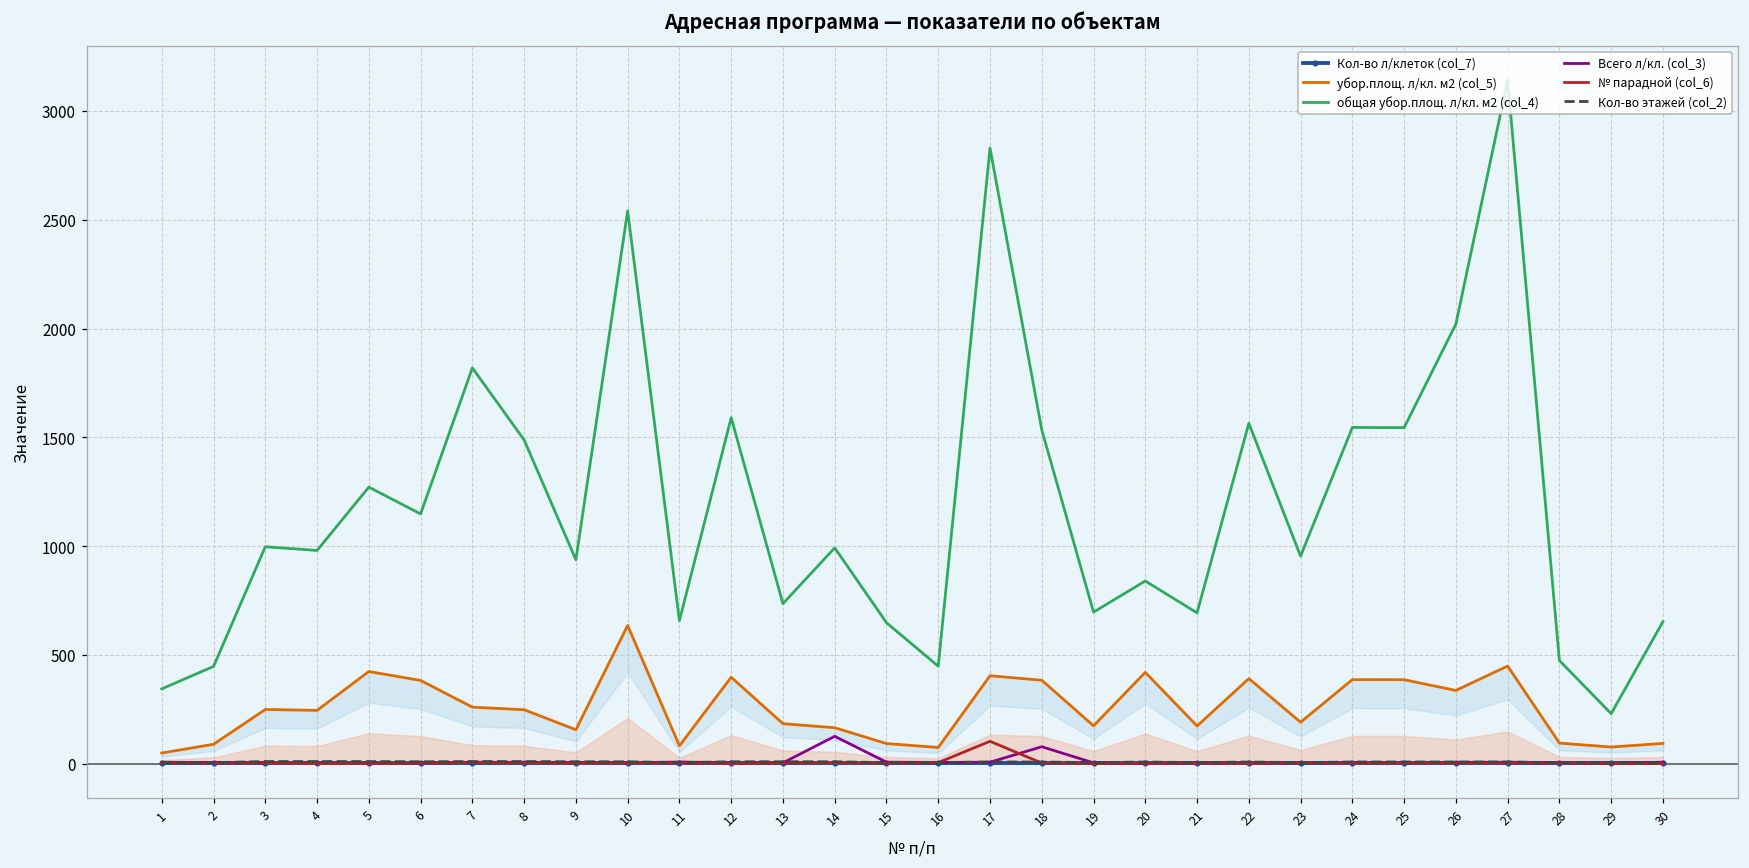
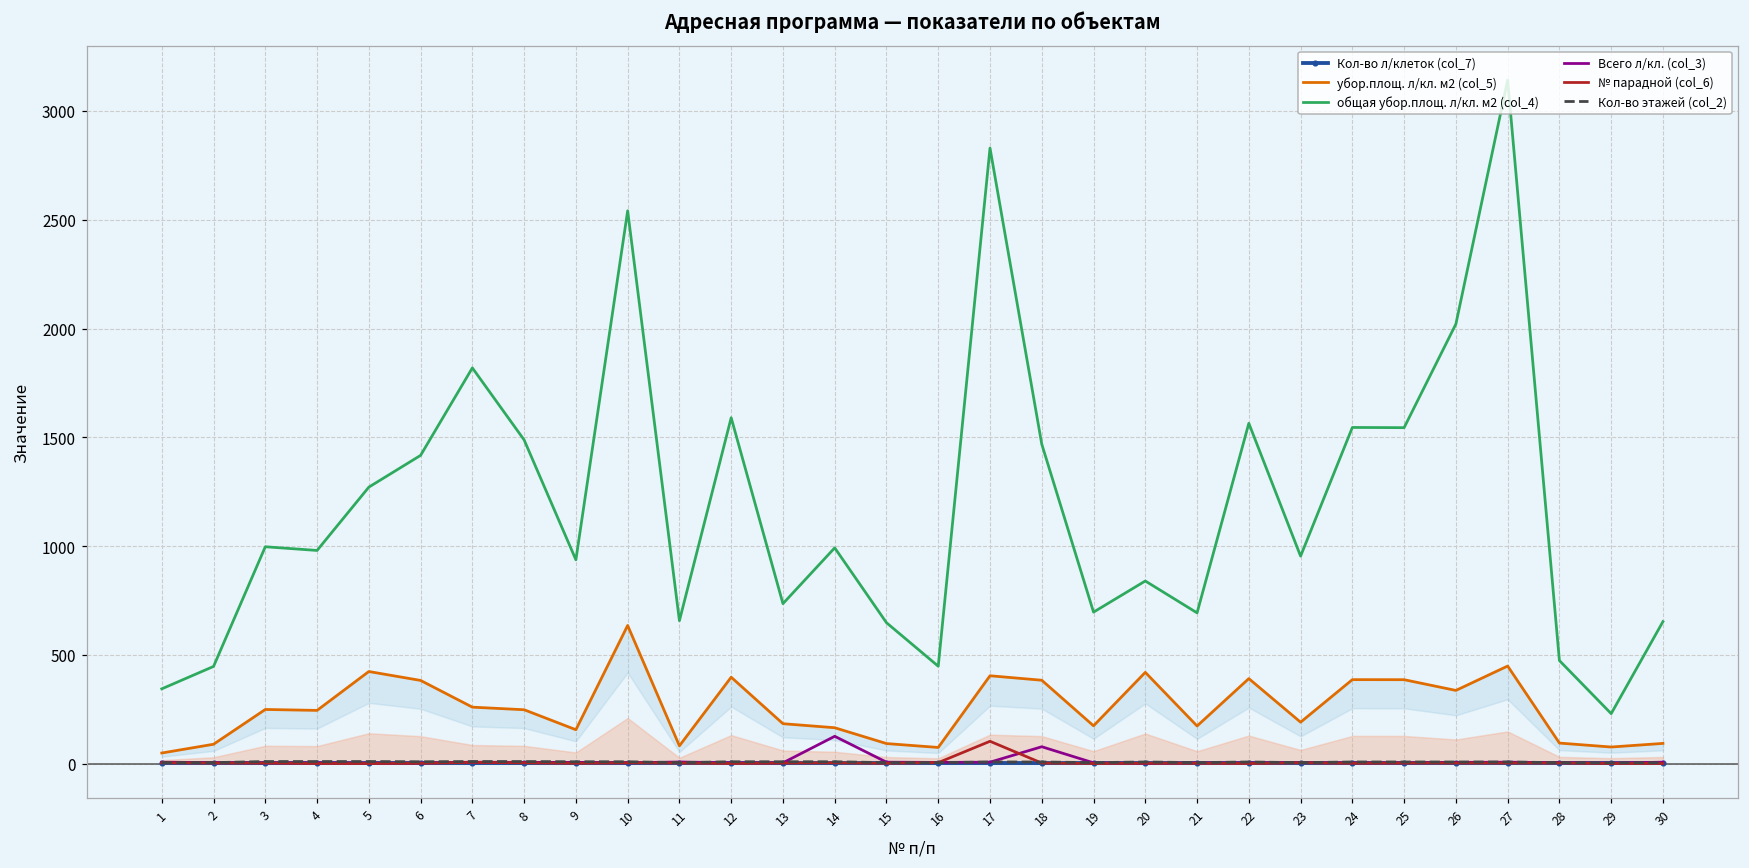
  {
    "убор.площ. л/кл. м2 (col_5)": {
      "1": 50,
      "2": 90,
      "3": 250,
      "4": 250,
      "5": 420,
      "6": 380,
      "7": 260,
      "8": 250,
      "9": 160,
      "10": 640,
      "11": 80,
      "12": 400,
      "13": 180,
      "14": 170,
      "15": 90,
      "16": 70,
      "17": 400,
      "18": 380,
      "19": 170,
      "20": 420,
      "21": 170,
      "22": 390,
      "23": 190,
      "24": 390,
      "25": 390,
      "26": 340,
      "27": 450,
      "28": 90,
      "29": 80,
      "30": 90
    },
    "общая убор.площ. л/кл. м2 (col_4)": {
      "1": 340,
      "2": 450,
      "3": 1000,
      "4": 980,
      "5": 1270,
-     "6": 1150,
+     "6": 1420,
      "7": 1820,
      "8": 1490,
      "9": 940,
      "10": 2540,
      "11": 660,
      "12": 1590,
      "13": 740,
      "14": 990,
      "15": 650,
      "16": 450,
      "17": 2830,
-     "18": 1530,
+     "18": 1470,
      "19": 700,
      "20": 840,
      "21": 690,
      "22": 1560,
      "23": 950,
      "24": 1550,
      "25": 1540,
      "26": 2020,
      "28": 470,
      "29": 230,
      "30": 650
    },
    "Всего л/кл. (col_3)": {
      "14": 130,
      "18": 80
    },
    "№ парадной (col_6)": {
      "17": 100
    }
  }
